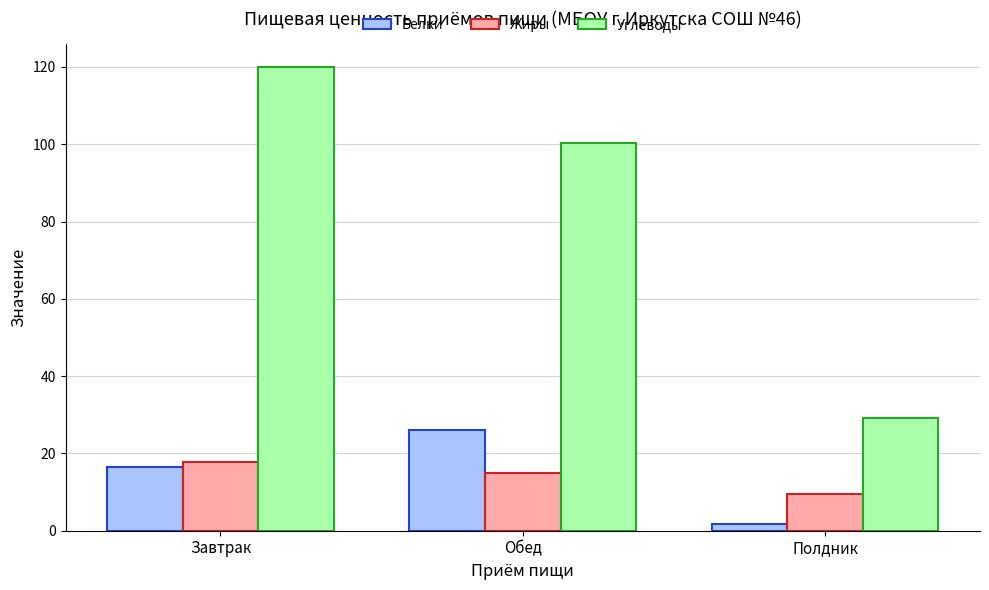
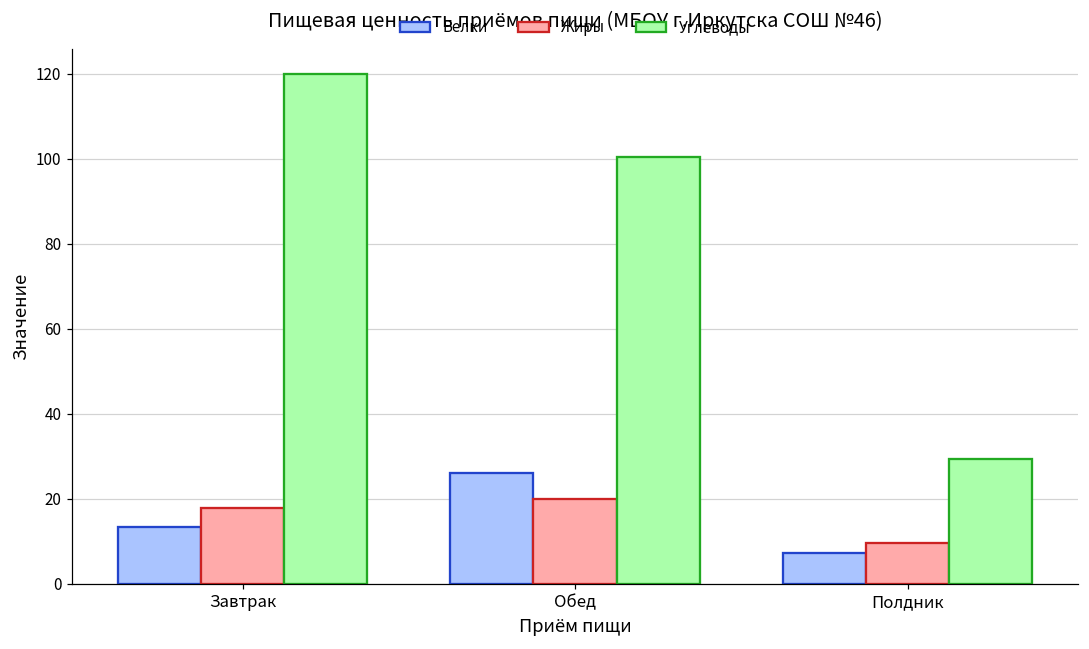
  {
    "Белки": {
-     "Завтрак": 17,
+     "Завтрак": 13,
      "Обед": 26,
-     "Полдник": 2
+     "Полдник": 7
    },
    "Жиры": {
      "Завтрак": 18,
-     "Обед": 15,
+     "Обед": 20,
      "Полдник": 10
    },
    "Углеводы": {
      "Завтрак": 120,
      "Обед": 100,
      "Полдник": 29
    }
  }
